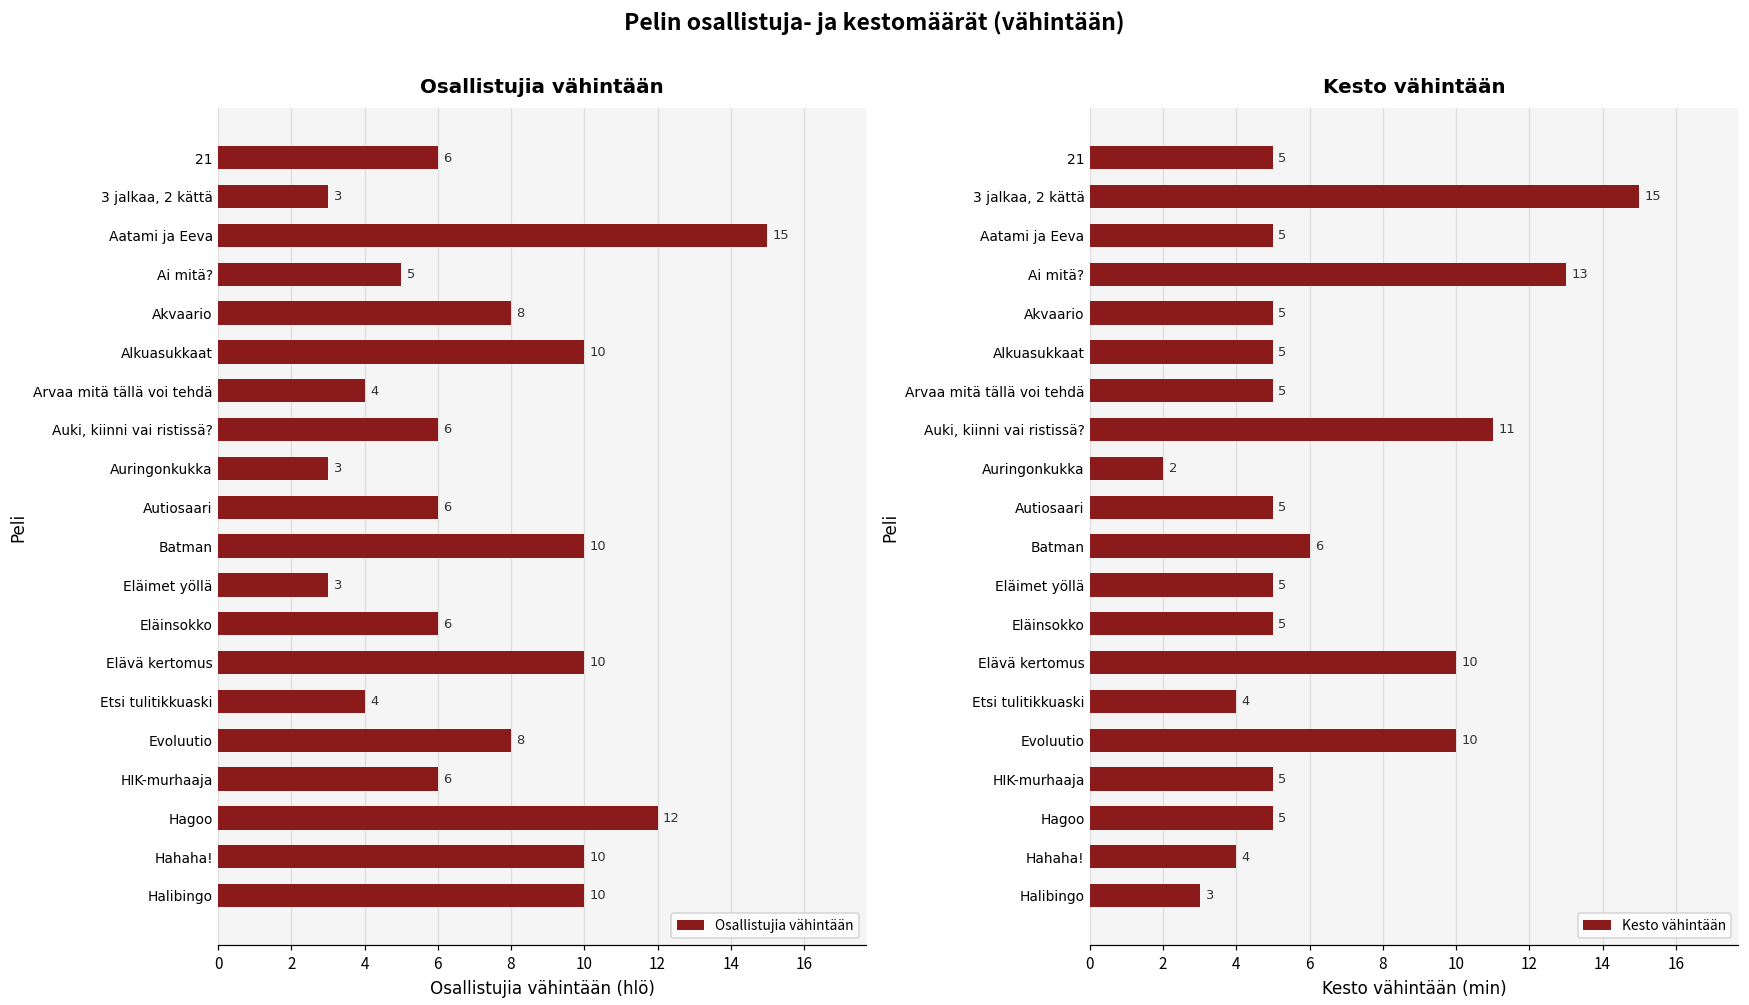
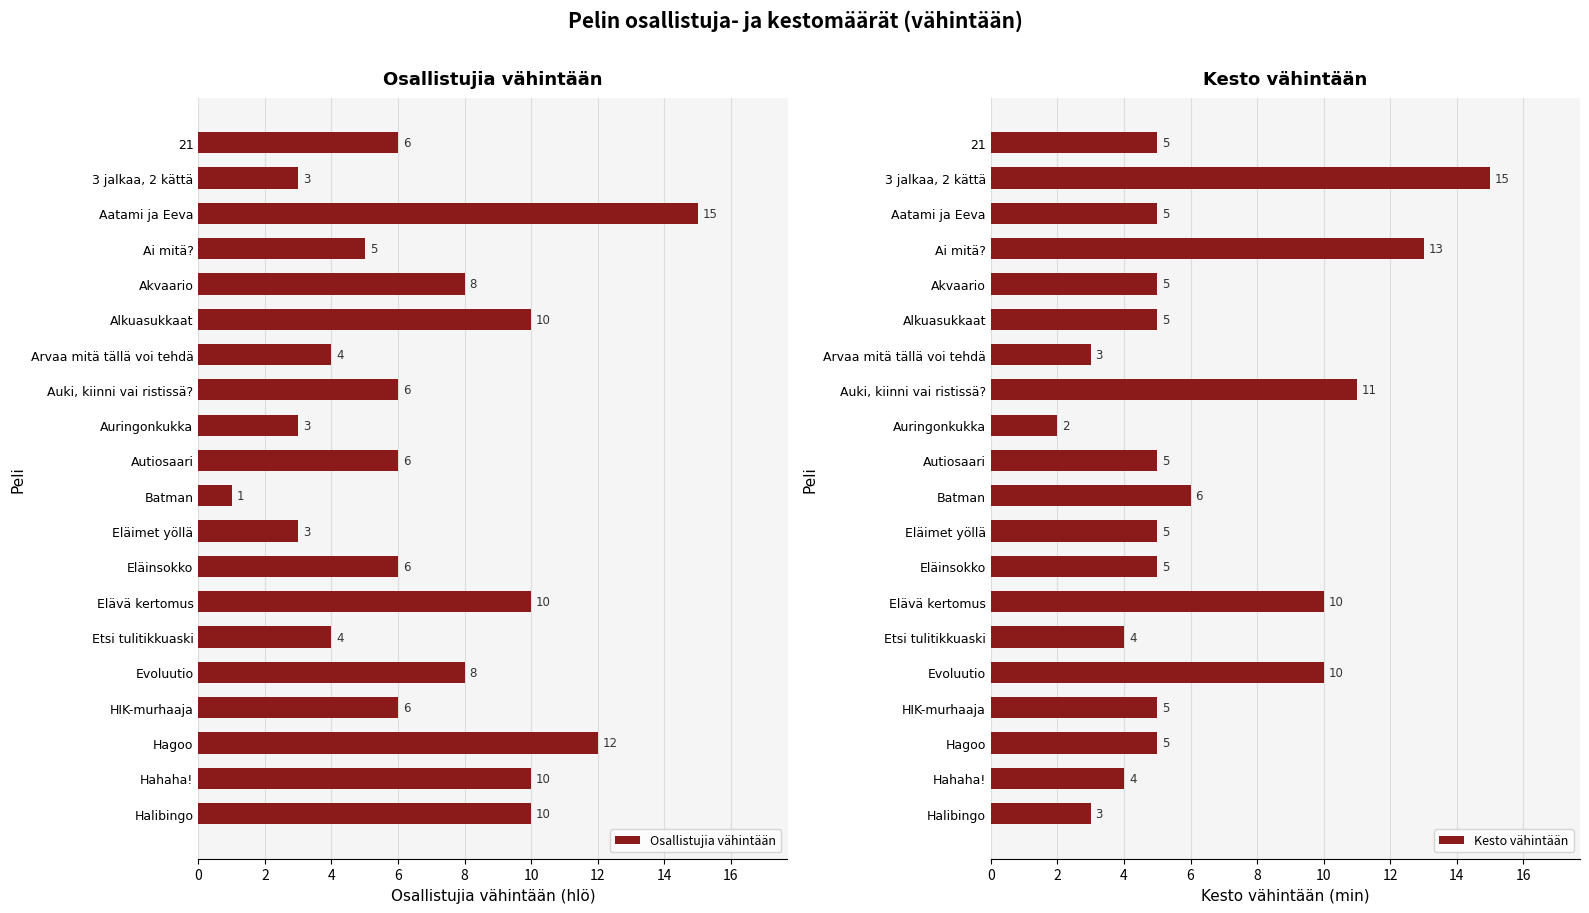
  {
    "Osallistujia vähintään": {
      "21": 6,
      "3 jalkaa, 2 kättä": 3,
      "Aatami ja Eeva": 15,
      "Ai mitä?": 5,
      "Akvaario": 8,
      "Alkuasukkaat": 10,
      "Arvaa mitä tällä voi tehdä": 4,
      "Auki, kiinni vai ristissä?": 6,
      "Auringonkukka": 3,
      "Autiosaari": 6,
-     "Batman": 10,
+     "Batman": 1,
      "Eläimet yöllä": 3,
      "Eläinsokko": 6,
      "Elävä kertomus": 10,
      "Etsi tulitikkuaski": 4,
      "Evoluutio": 8,
      "HIK-murhaaja": 6,
      "Hagoo": 12,
      "Hahaha!": 10,
      "Halibingo": 10
    },
    "Kesto vähintään": {
      "21": 5,
      "3 jalkaa, 2 kättä": 15,
      "Aatami ja Eeva": 5,
      "Ai mitä?": 13,
      "Akvaario": 5,
      "Alkuasukkaat": 5,
-     "Arvaa mitä tällä voi tehdä": 5,
+     "Arvaa mitä tällä voi tehdä": 3,
      "Auki, kiinni vai ristissä?": 11,
      "Auringonkukka": 2,
      "Autiosaari": 5,
      "Batman": 6,
      "Eläimet yöllä": 5,
      "Eläinsokko": 5,
      "Elävä kertomus": 10,
      "Etsi tulitikkuaski": 4,
      "Evoluutio": 10,
      "HIK-murhaaja": 5,
      "Hagoo": 5,
      "Hahaha!": 4,
      "Halibingo": 3
    }
  }
